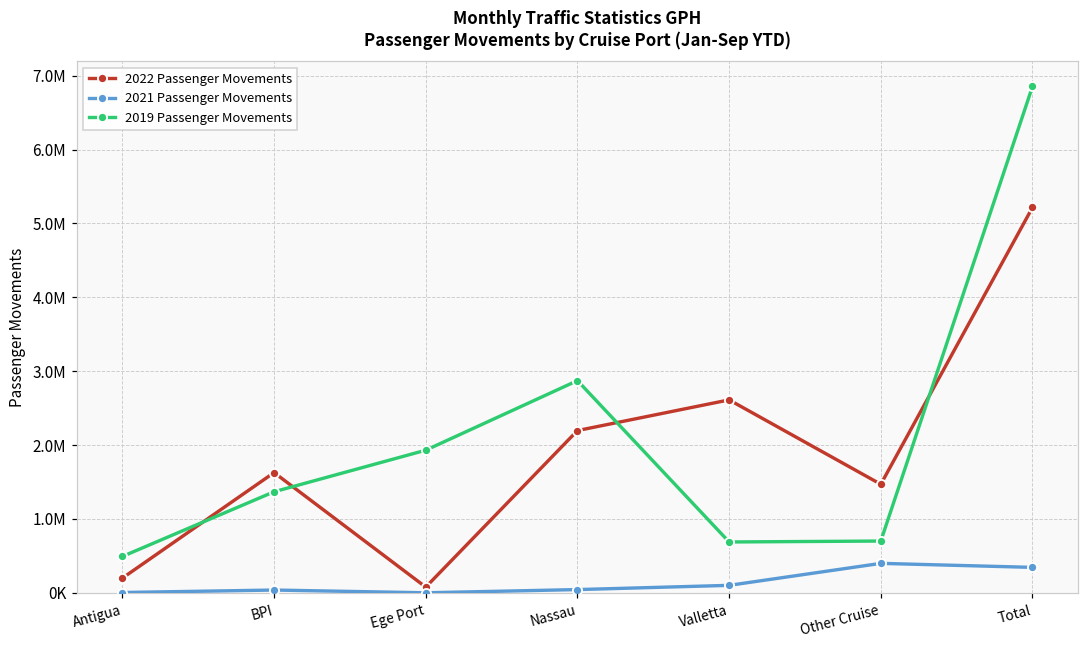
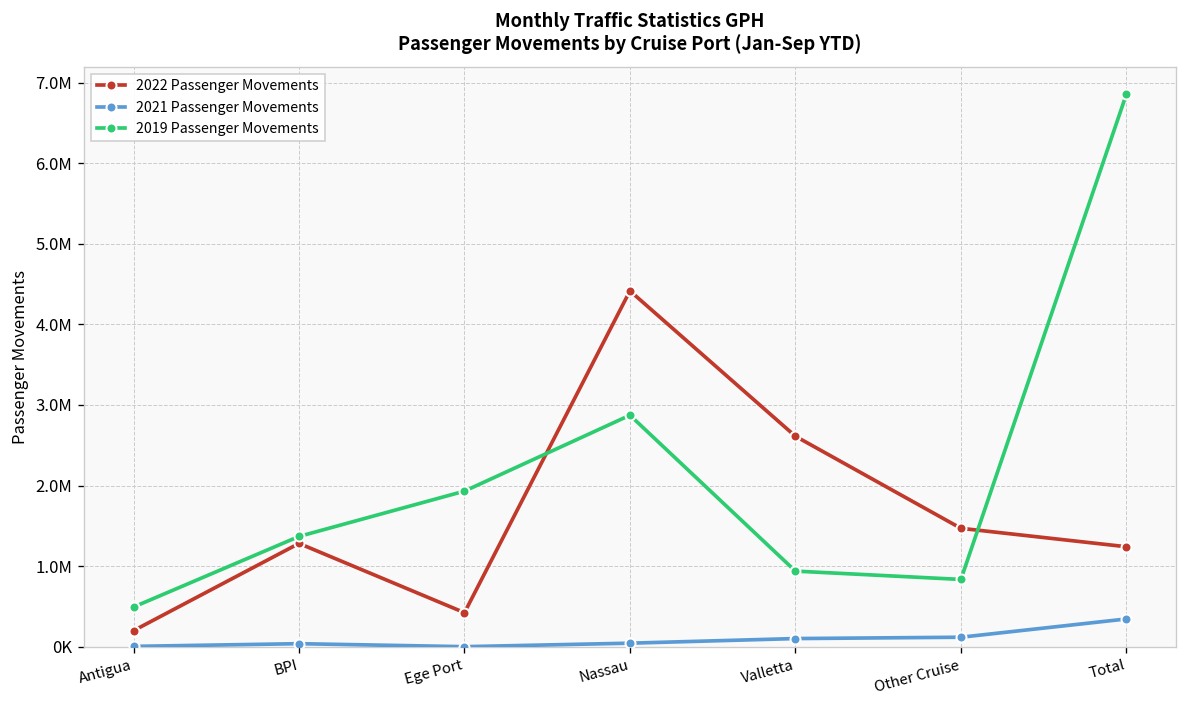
  {
    "2022 Passenger Movements": {
      "Antigua": 200000,
-     "BPI": 1600000,
-     "Ege Port": 100000,
-     "Nassau": 2200000,
+     "BPI": 1300000,
+     "Ege Port": 400000,
+     "Nassau": 4400000,
      "Valletta": 2600000,
      "Other Cruise": 1500000,
-     "Total": 5200000
+     "Total": 1200000
    },
    "2021 Passenger Movements": {
      "Antigua": 0,
      "BPI": 0,
      "Ege Port": 0,
      "Nassau": 0,
      "Valletta": 100000,
-     "Other Cruise": 400000,
+     "Other Cruise": 100000,
      "Total": 300000
    },
    "2019 Passenger Movements": {
      "Antigua": 500000,
      "BPI": 1400000,
      "Ege Port": 1900000,
      "Nassau": 2900000,
-     "Valletta": 700000,
-     "Other Cruise": 700000,
+     "Valletta": 900000,
+     "Other Cruise": 800000,
      "Total": 6900000
    }
  }
